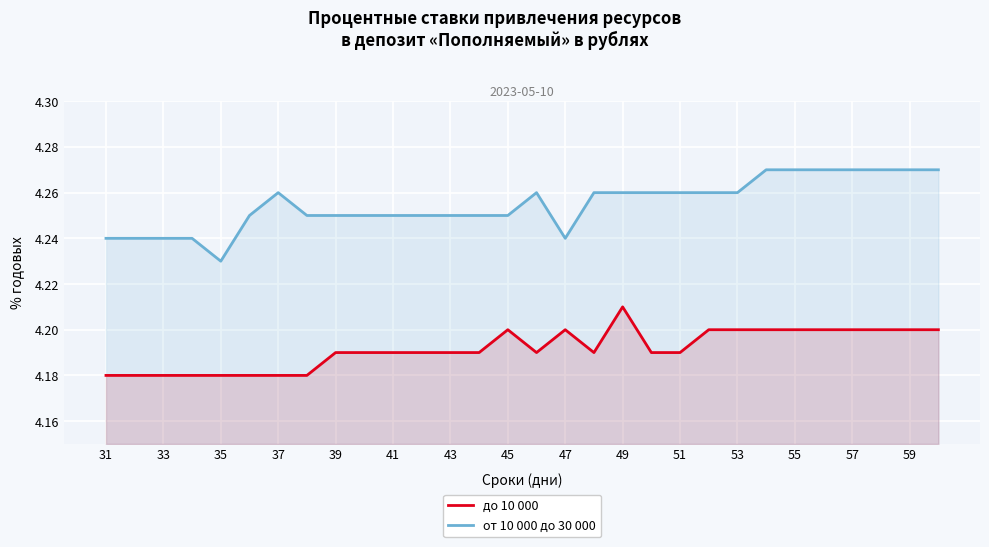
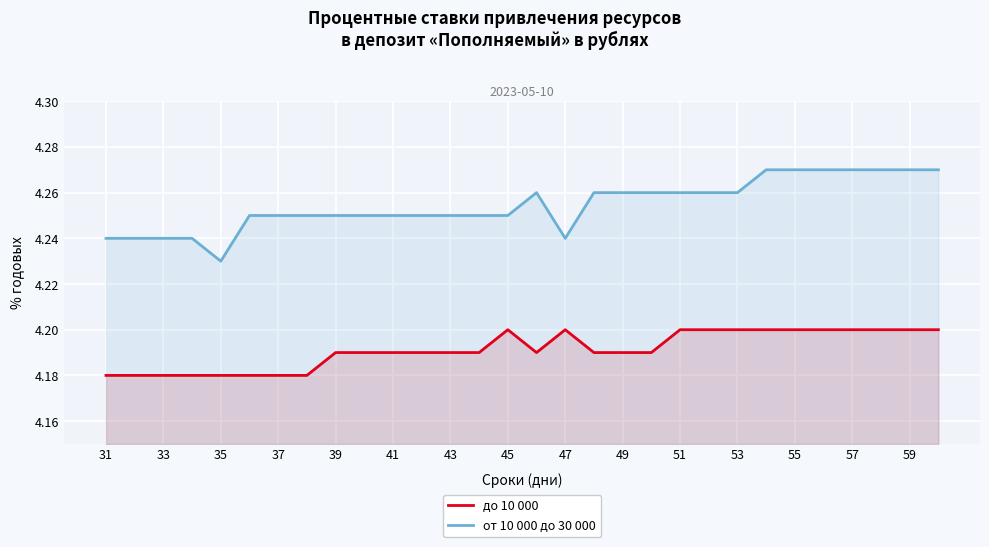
  {
    "до 10 000": {
      "31": 4.18,
      "33": 4.18,
      "35": 4.18,
      "37": 4.18,
      "39": 4.19,
      "41": 4.19,
      "43": 4.19,
      "45": 4.20,
      "47": 4.20,
-     "49": 4.21,
-     "51": 4.19,
+     "49": 4.19,
+     "51": 4.20,
      "53": 4.20,
      "55": 4.20,
      "57": 4.20,
      "59": 4.20
    },
    "от 10 000 до 30 000": {
      "31": 4.24,
      "33": 4.24,
      "35": 4.23,
-     "37": 4.26,
+     "37": 4.25,
      "39": 4.25,
      "41": 4.25,
      "43": 4.25,
      "45": 4.25,
      "47": 4.24,
      "49": 4.26,
      "51": 4.26,
      "53": 4.26,
      "55": 4.27,
      "57": 4.27,
      "59": 4.27
    }
  }
